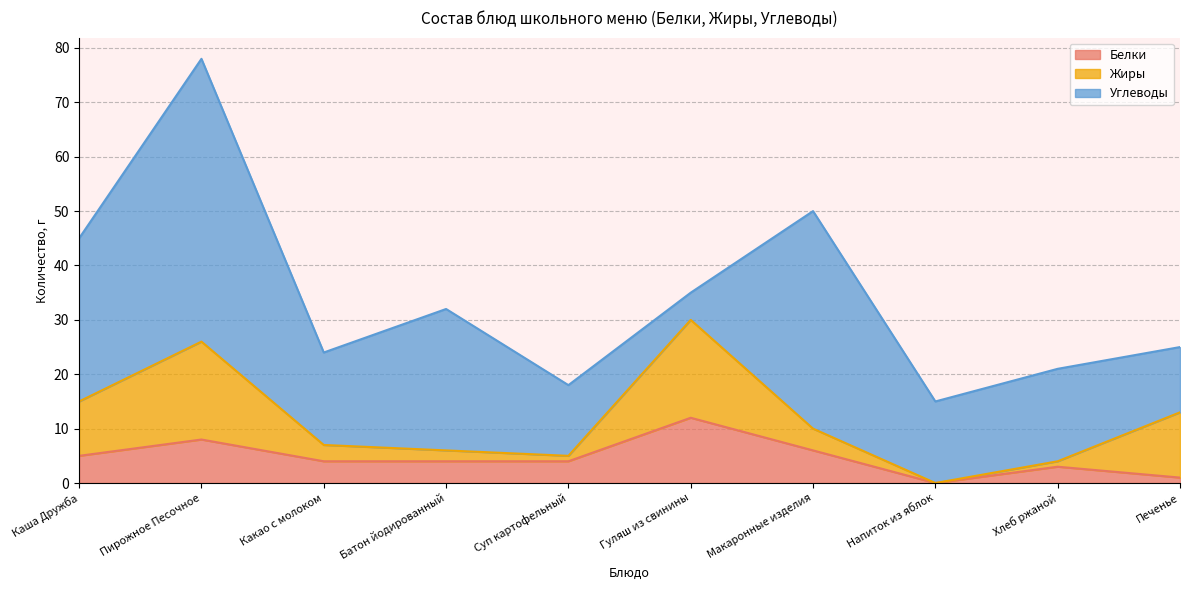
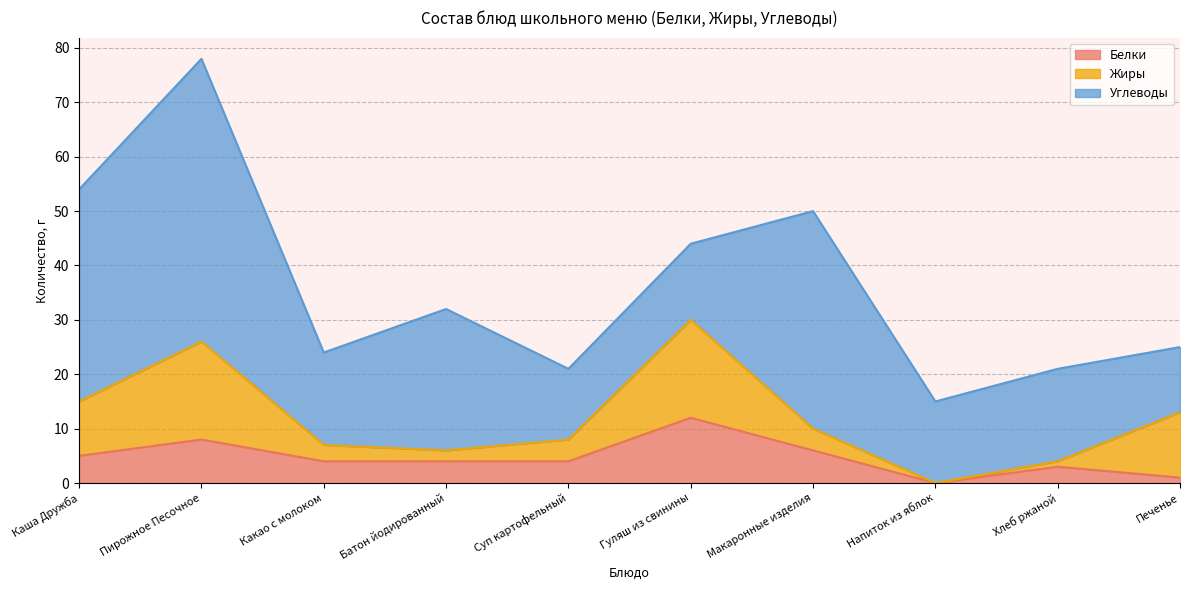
  {
    "Белки": {
      "Каша Дружба": 5,
      "Пирожное Песочное": 8,
      "Какао с молоком": 4,
      "Батон йодированный": 4,
      "Суп картофельный": 4,
      "Гуляш из свинины": 12,
      "Макаронные изделия": 6,
      "Хлеб ржаной": 3,
      "Печенье": 1
    },
    "Жиры": {
      "Каша Дружба": 10,
      "Пирожное Песочное": 18,
      "Какао с молоком": 3,
      "Батон йодированный": 2,
-     "Суп картофельный": 1,
+     "Суп картофельный": 4,
      "Гуляш из свинины": 18,
      "Макаронные изделия": 4,
      "Хлеб ржаной": 1,
      "Печенье": 12
    },
    "Углеводы": {
-     "Каша Дружба": 30,
+     "Каша Дружба": 39,
      "Пирожное Песочное": 52,
      "Какао с молоком": 17,
      "Батон йодированный": 26,
      "Суп картофельный": 13,
-     "Гуляш из свинины": 5,
+     "Гуляш из свинины": 14,
      "Макаронные изделия": 40,
      "Напиток из яблок": 15,
      "Хлеб ржаной": 17,
      "Печенье": 12
    }
  }
